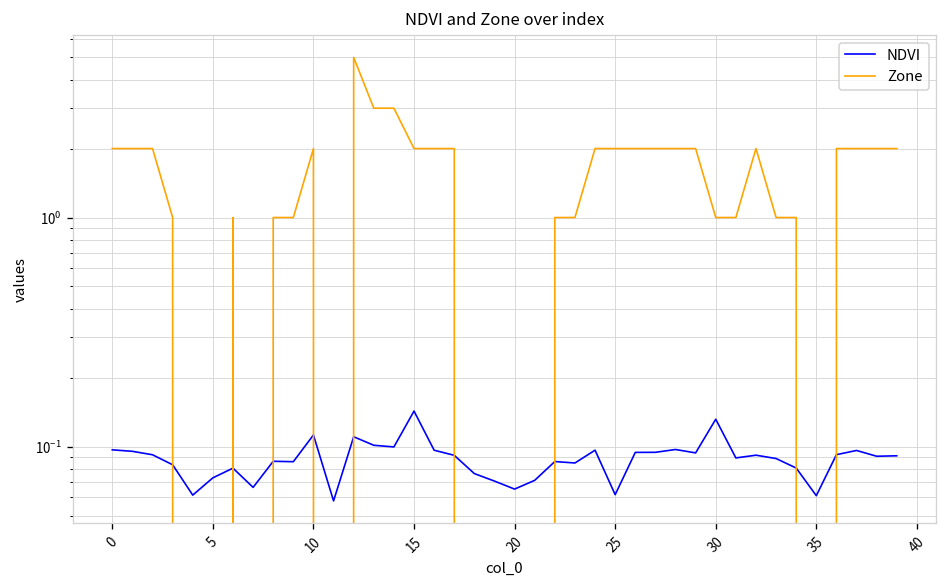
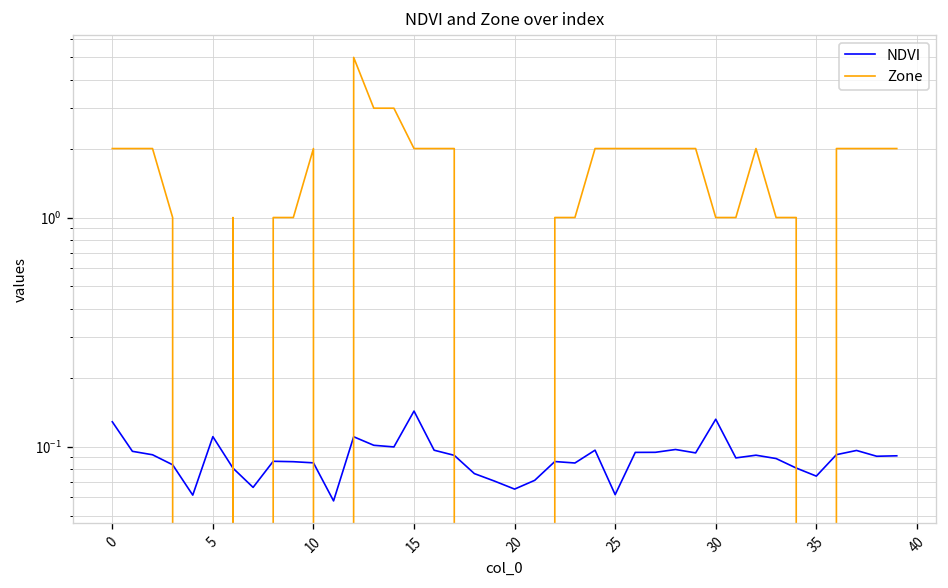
  {
    "NDVI": {
-     "0": 0.10,
-     "5": 0.073,
-     "10": 0.11,
+     "0": 0.13,
+     "5": 0.11,
+     "10": 0.08,
      "15": 0.14,
      "20": 0.065,
      "25": 0.062,
      "30": 0.13,
-     "35": 0.061
+     "35": 0.074
    },
    "Zone": {
      "0": 2.0,
      "10": 2.0,
      "15": 2.0,
      "25": 2.0,
      "30": 1.0
    }
  }
